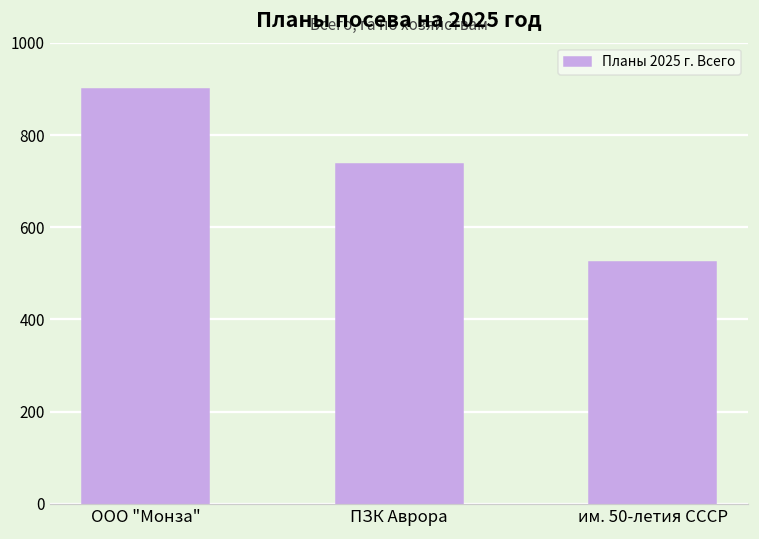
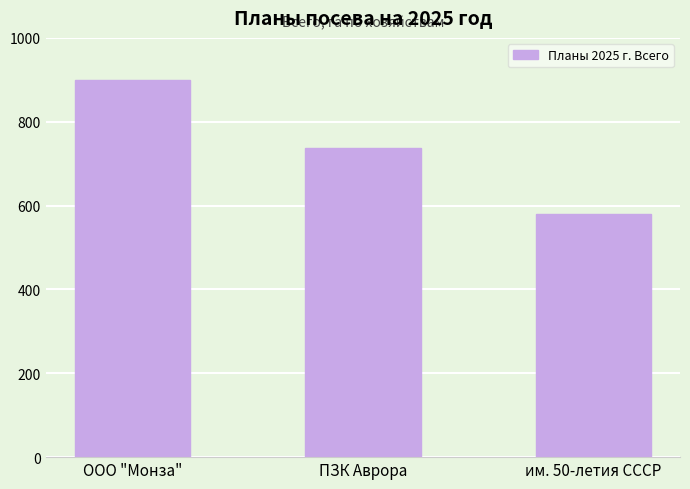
  {
    "ООО \"Монза\"": 900,
    "ПЗК Аврора": 740,
-   "им. 50-летия СССР": 520
+   "им. 50-летия СССР": 580
  }
